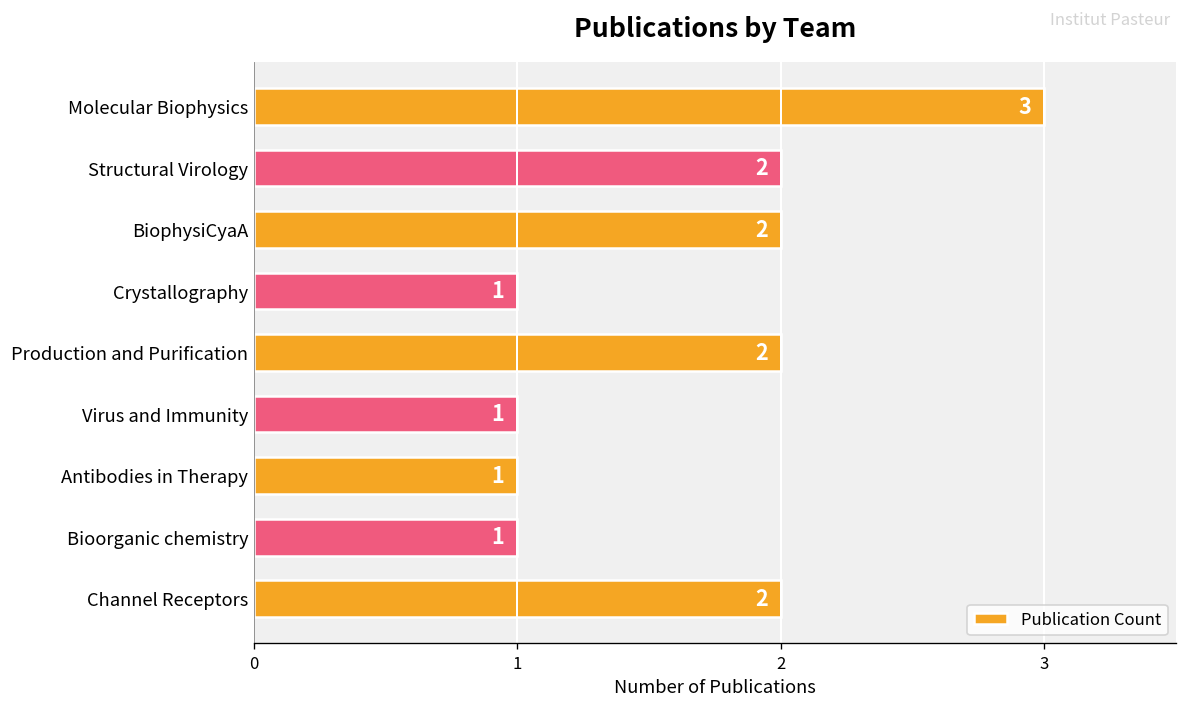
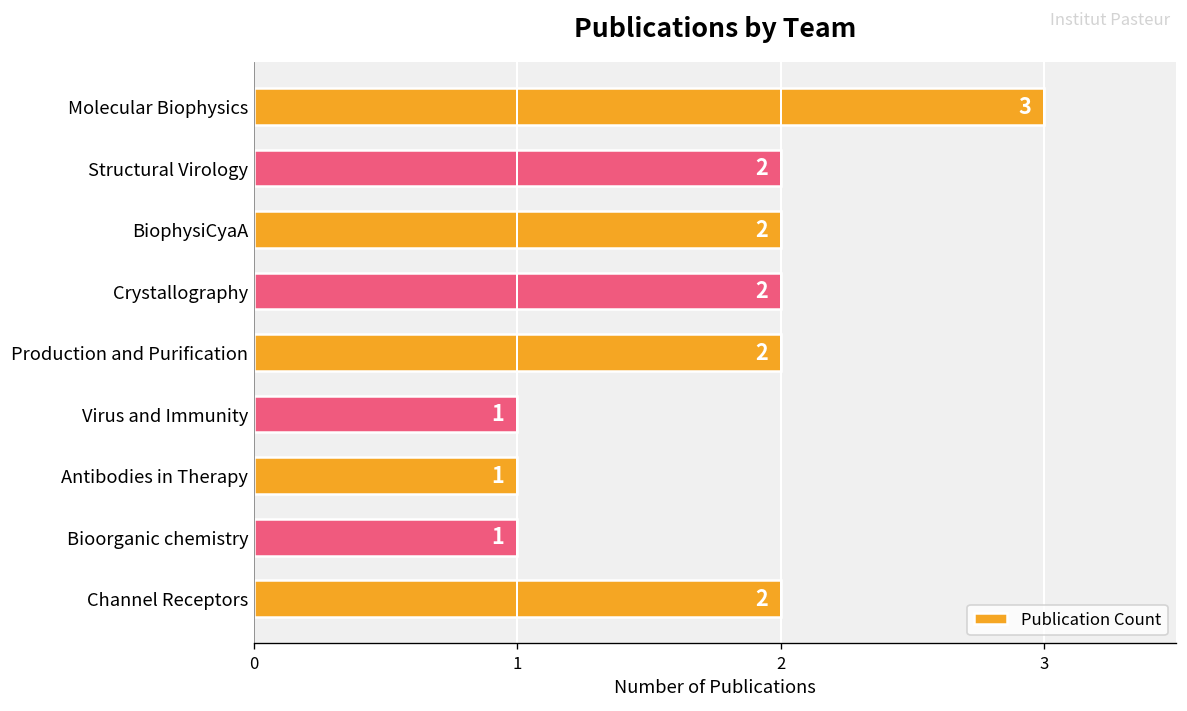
  {
    "Molecular Biophysics": 3,
    "Structural Virology": 2,
    "BiophysiCyaA": 2,
-   "Crystallography": 1,
+   "Crystallography": 2,
    "Production and Purification": 2,
    "Virus and Immunity": 1,
    "Antibodies in Therapy": 1,
    "Bioorganic chemistry": 1,
    "Channel Receptors": 2
  }
